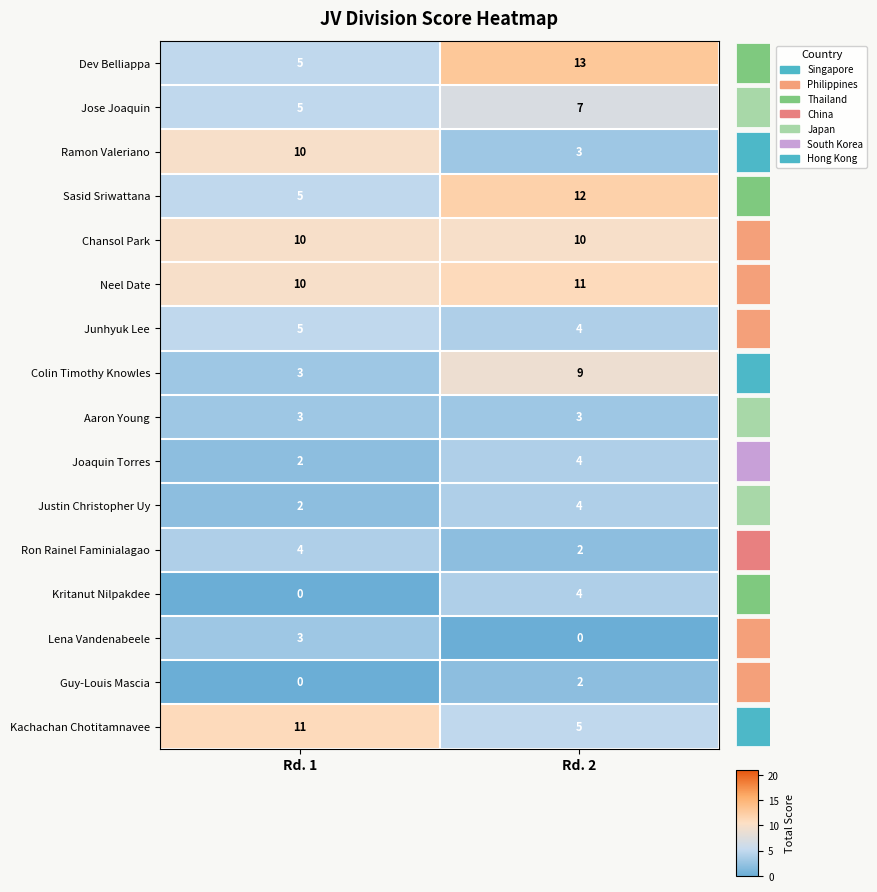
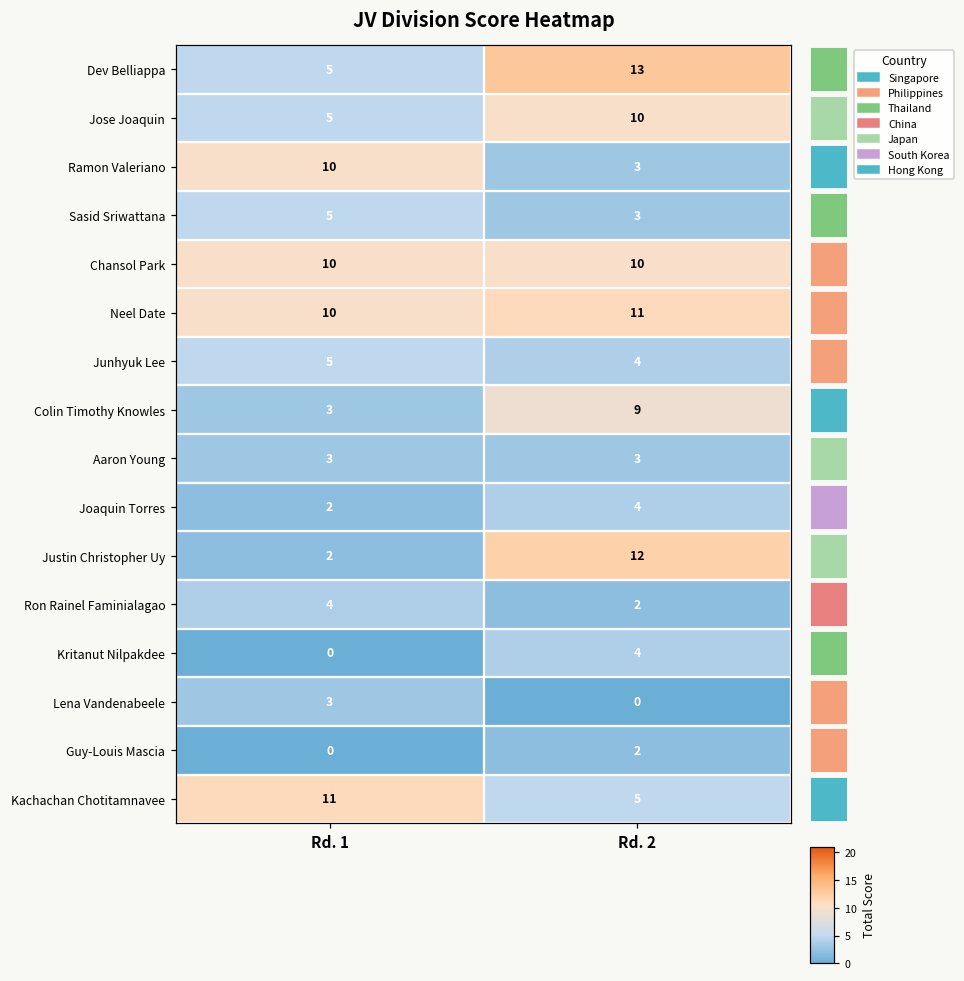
  {
    "Dev Belliappa": {
      "Rd. 1": 5,
      "Rd. 2": 13
    },
    "Jose Joaquin": {
      "Rd. 1": 5,
-     "Rd. 2": 7
+     "Rd. 2": 10
    },
    "Ramon Valeriano": {
      "Rd. 1": 10,
      "Rd. 2": 3
    },
    "Sasid Sriwattana": {
      "Rd. 1": 5,
-     "Rd. 2": 12
+     "Rd. 2": 3
    },
    "Chansol Park": {
      "Rd. 1": 10,
      "Rd. 2": 10
    },
    "Neel Date": {
      "Rd. 1": 10,
      "Rd. 2": 11
    },
    "Junhyuk Lee": {
      "Rd. 1": 5,
      "Rd. 2": 4
    },
    "Colin Timothy Knowles": {
      "Rd. 1": 3,
      "Rd. 2": 9
    },
    "Aaron Young": {
      "Rd. 1": 3,
      "Rd. 2": 3
    },
    "Joaquin Torres": {
      "Rd. 1": 2,
      "Rd. 2": 4
    },
    "Justin Christopher Uy": {
      "Rd. 1": 2,
-     "Rd. 2": 4
+     "Rd. 2": 12
    },
    "Ron Rainel Faminialagao": {
      "Rd. 1": 4,
      "Rd. 2": 2
    },
    "Kritanut Nilpakdee": {
      "Rd. 1": 0,
      "Rd. 2": 4
    },
    "Lena Vandenabeele": {
      "Rd. 1": 3,
      "Rd. 2": 0
    },
    "Guy-Louis Mascia": {
      "Rd. 1": 0,
      "Rd. 2": 2
    },
    "Kachachan Chotitamnavee": {
      "Rd. 1": 11,
      "Rd. 2": 5
    }
  }
